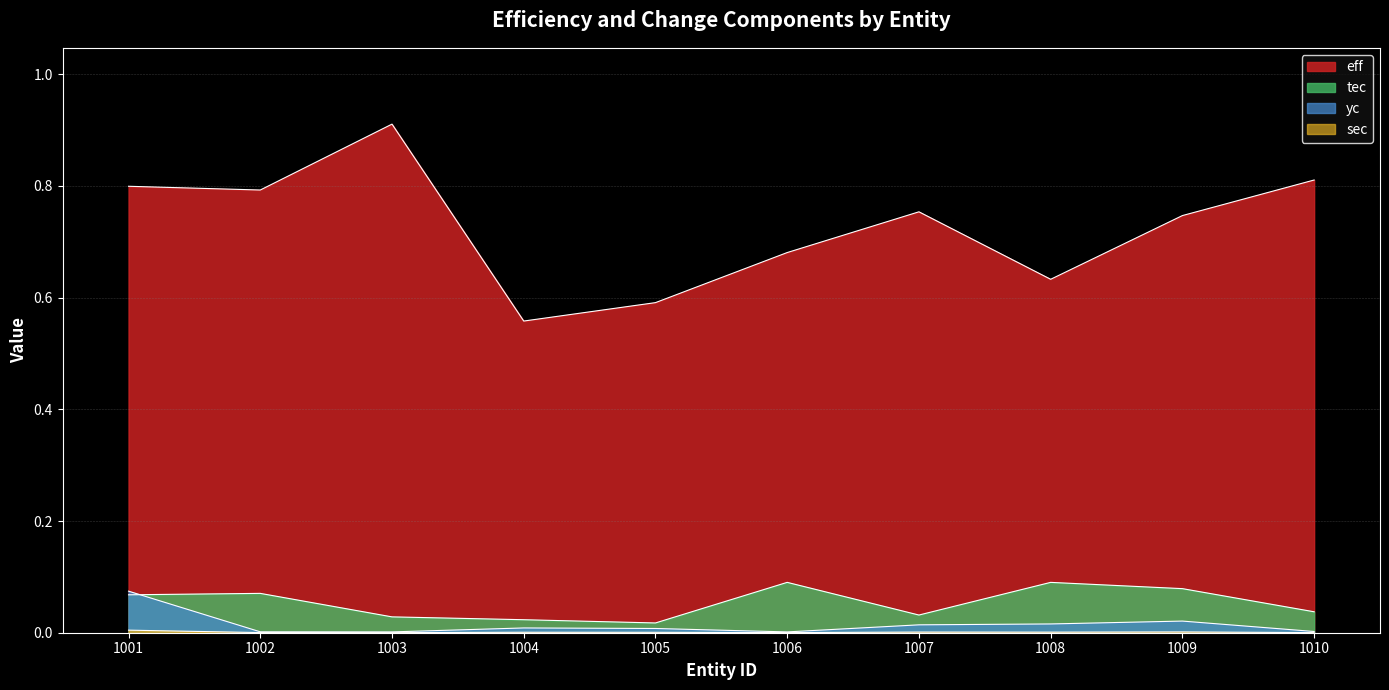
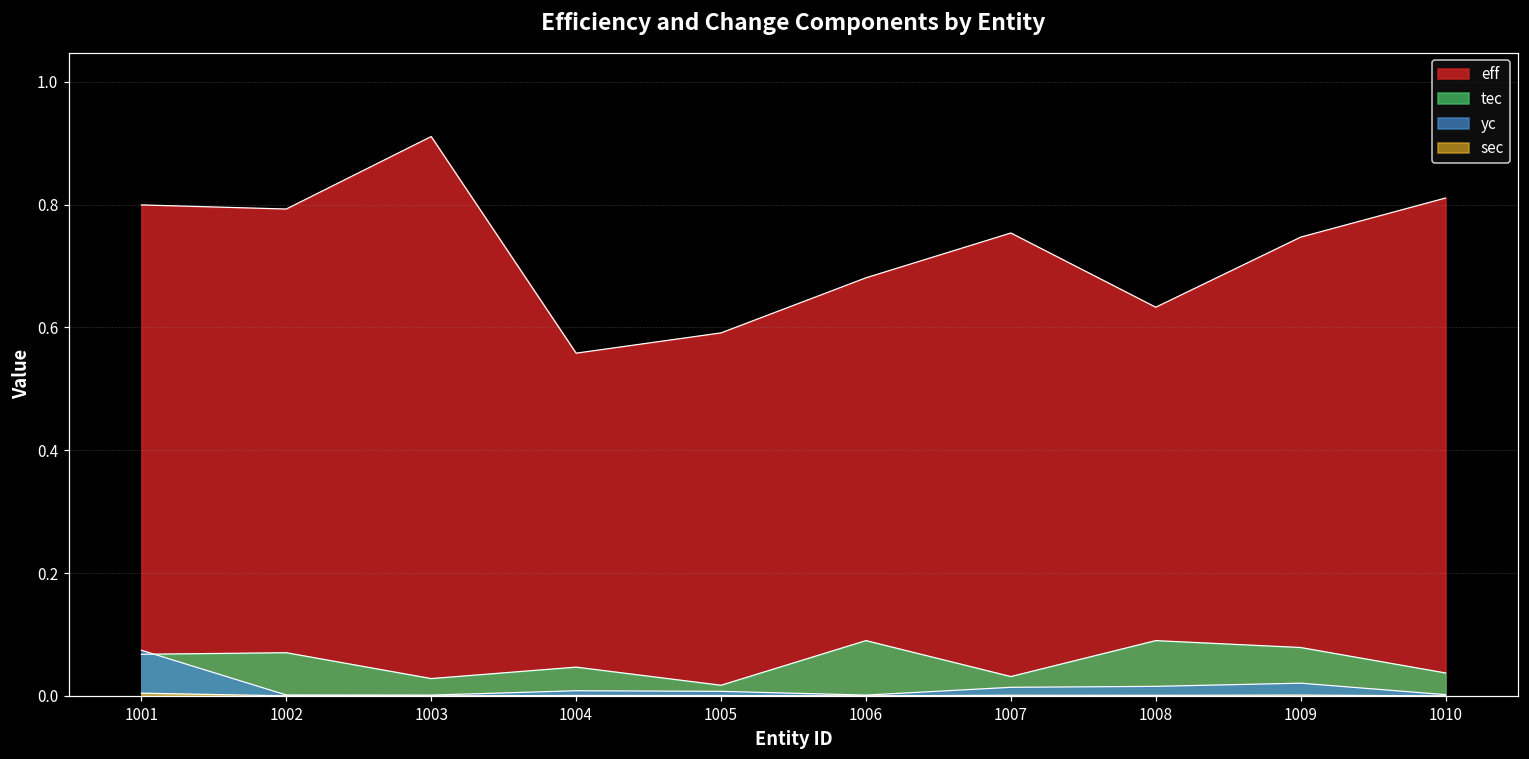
  {
    "eff": {
      "1001": 0.80,
      "1002": 0.79,
      "1003": 0.91,
      "1004": 0.56,
      "1005": 0.59,
      "1006": 0.68,
      "1007": 0.75,
      "1008": 0.63,
      "1009": 0.75,
      "1010": 0.81
    },
    "tec": {
      "1001": 0.07,
      "1002": 0.07,
      "1003": 0.03,
-     "1004": 0.02,
+     "1004": 0.05,
      "1005": 0.02,
      "1006": 0.09,
      "1007": 0.03,
      "1008": 0.09,
      "1009": 0.08,
      "1010": 0.04
    },
    "yc": {
      "1001": 0.07,
      "1004": 0.01,
      "1005": 0.01,
      "1007": 0.01,
      "1008": 0.02,
      "1009": 0.02
    },
    "sec": {
      "1001": 0.00,
      "1004": 0.00,
      "1005": 0.00,
      "1007": 0.00,
      "1008": 0.00,
      "1009": 0.00
    }
  }
